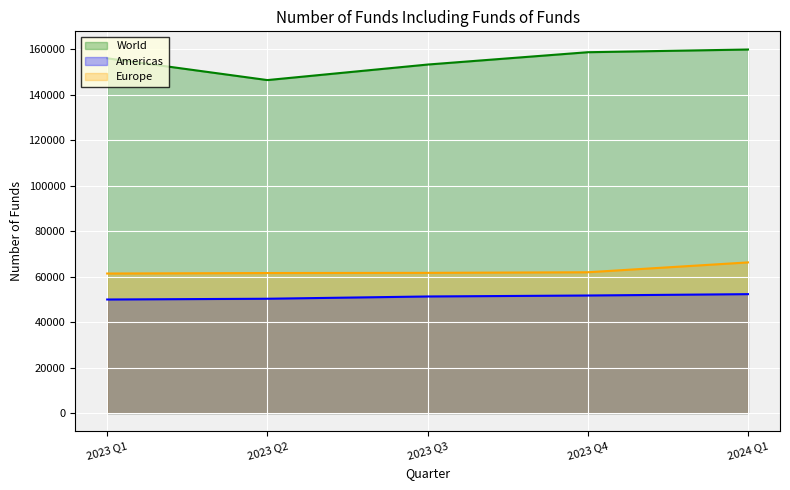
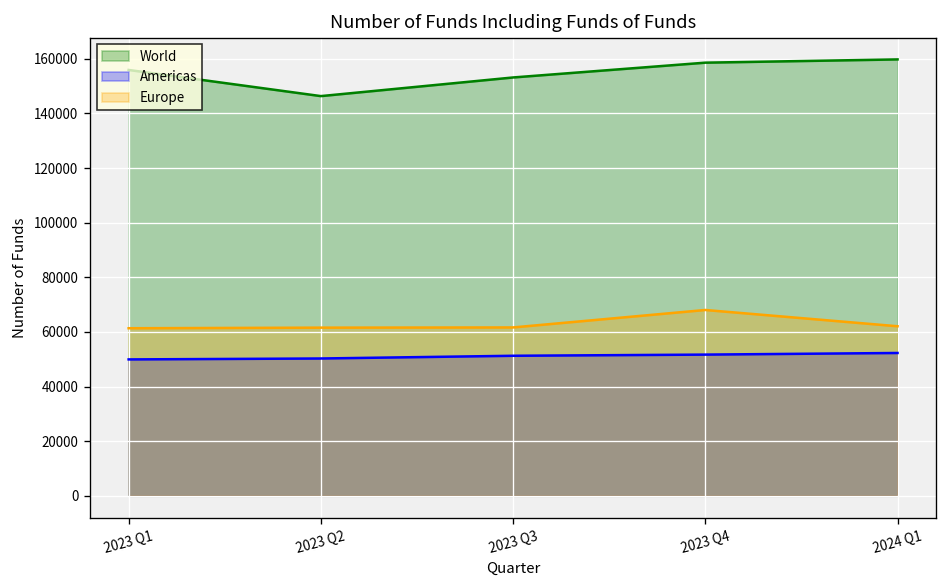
  {
    "World": {
      "2023 Q2": 146000,
      "2023 Q3": 153000,
      "2023 Q4": 159000,
      "2024 Q1": 160000
    },
    "Americas": {
      "2023 Q1": 50000,
      "2023 Q2": 50000,
      "2023 Q3": 51000,
      "2023 Q4": 52000,
      "2024 Q1": 52000
    },
    "Europe": {
      "2023 Q1": 61000,
      "2023 Q2": 62000,
      "2023 Q3": 62000,
-     "2023 Q4": 62000,
-     "2024 Q1": 66000
+     "2023 Q4": 68000,
+     "2024 Q1": 62000
    }
  }
